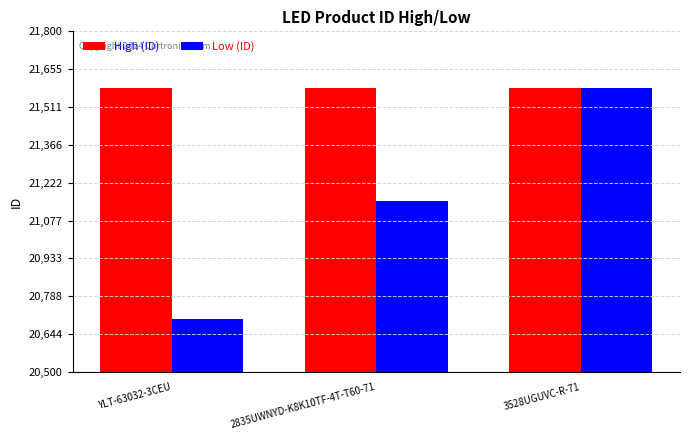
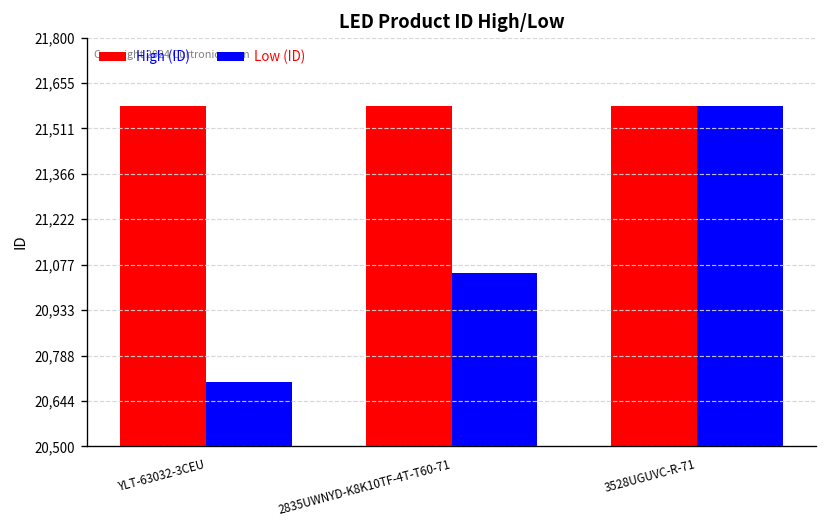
  {
    "High (ID)": {
      "YLT-63032-3CEU": "21,580",
      "2835UWNYD-K8K10TF-4T-T60-71": "21,580",
      "3528UGUVC-R-71": "21,580"
    },
    "Low (ID)": {
      "YLT-63032-3CEU": "20,700",
-     "2835UWNYD-K8K10TF-4T-T60-71": "21,150",
+     "2835UWNYD-K8K10TF-4T-T60-71": "21,050",
      "3528UGUVC-R-71": "21,580"
    }
  }
